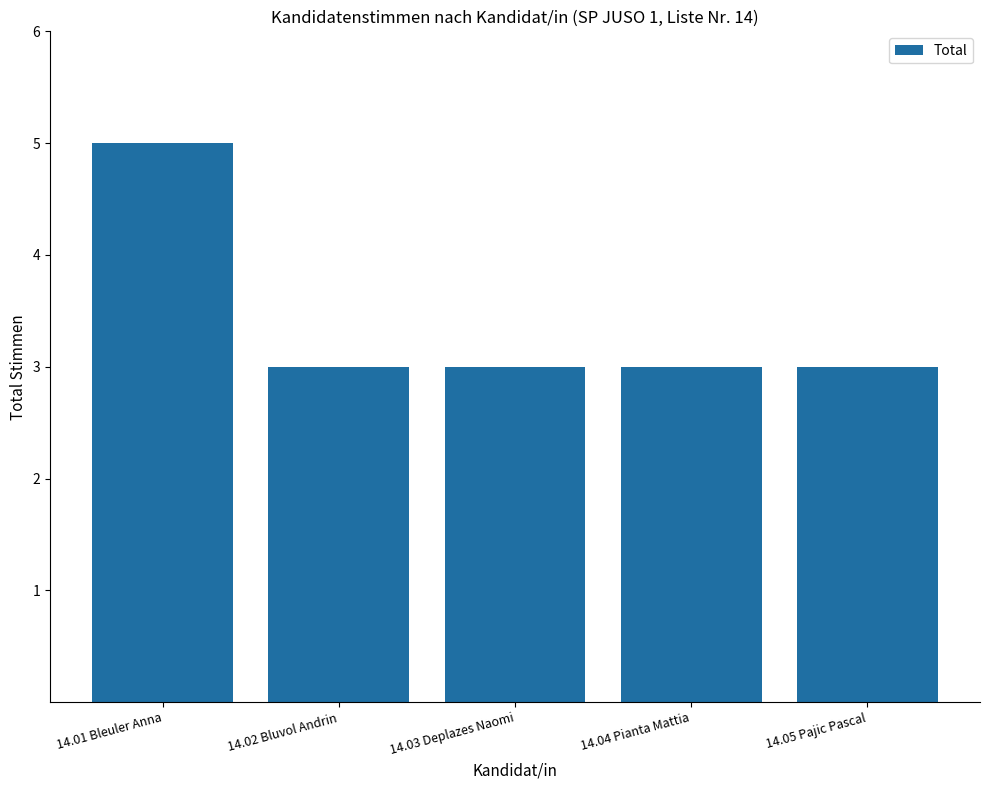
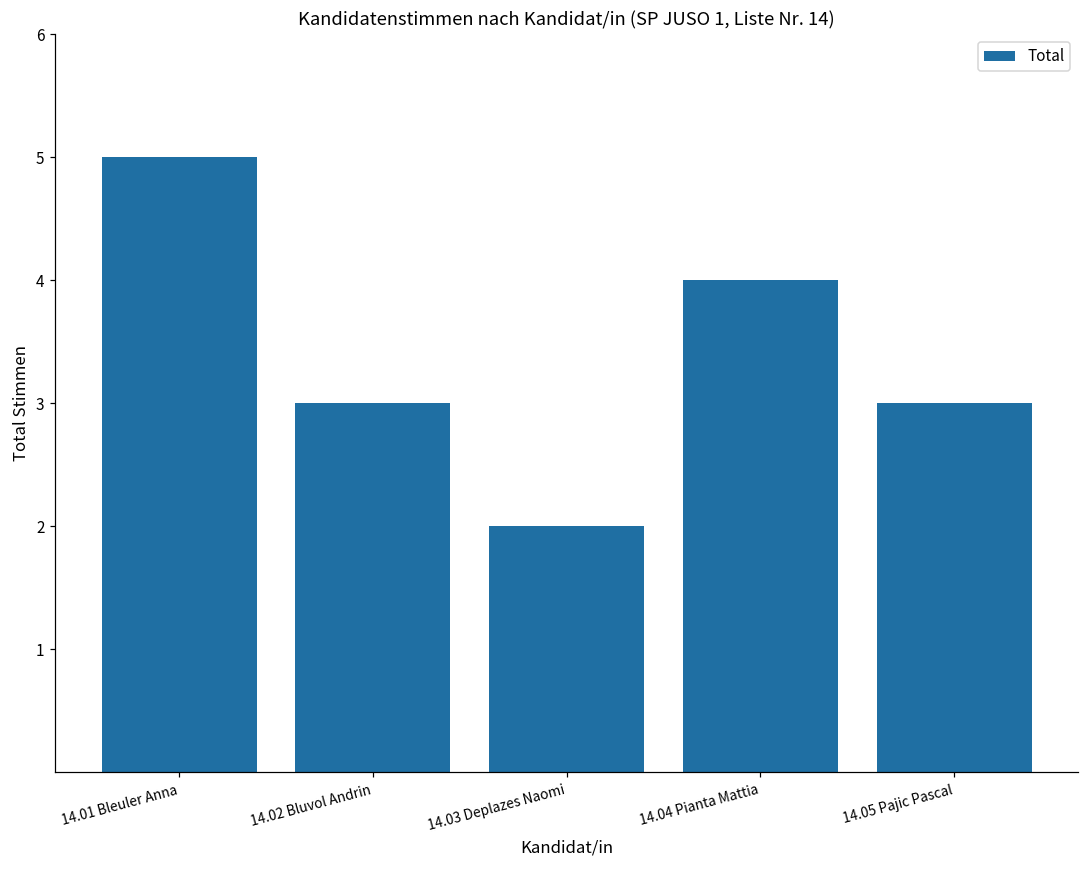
  {
    "14.01 Bleuler Anna": 5,
    "14.02 Bluvol Andrin": 3,
-   "14.03 Deplazes Naomi": 3,
-   "14.04 Pianta Mattia": 3,
+   "14.03 Deplazes Naomi": 2,
+   "14.04 Pianta Mattia": 4,
    "14.05 Pajic Pascal": 3
  }
